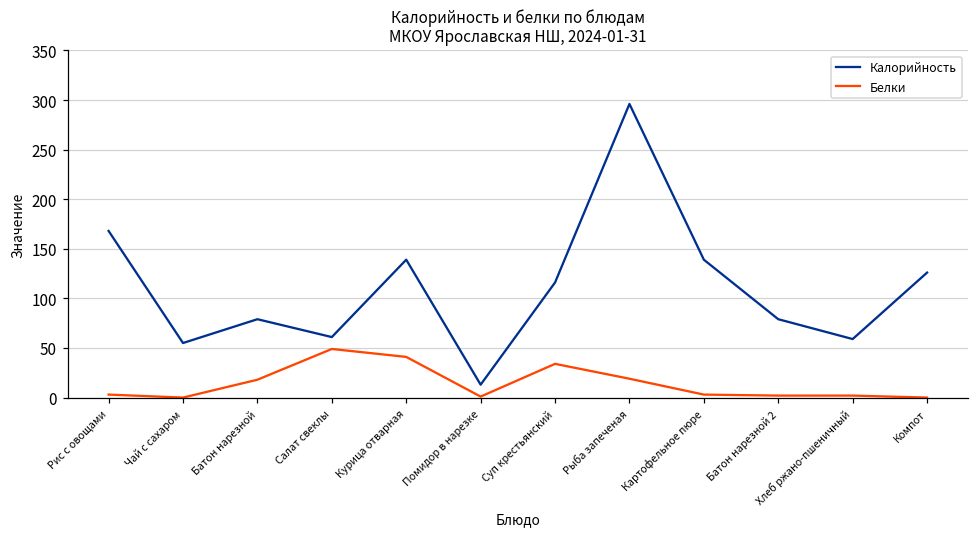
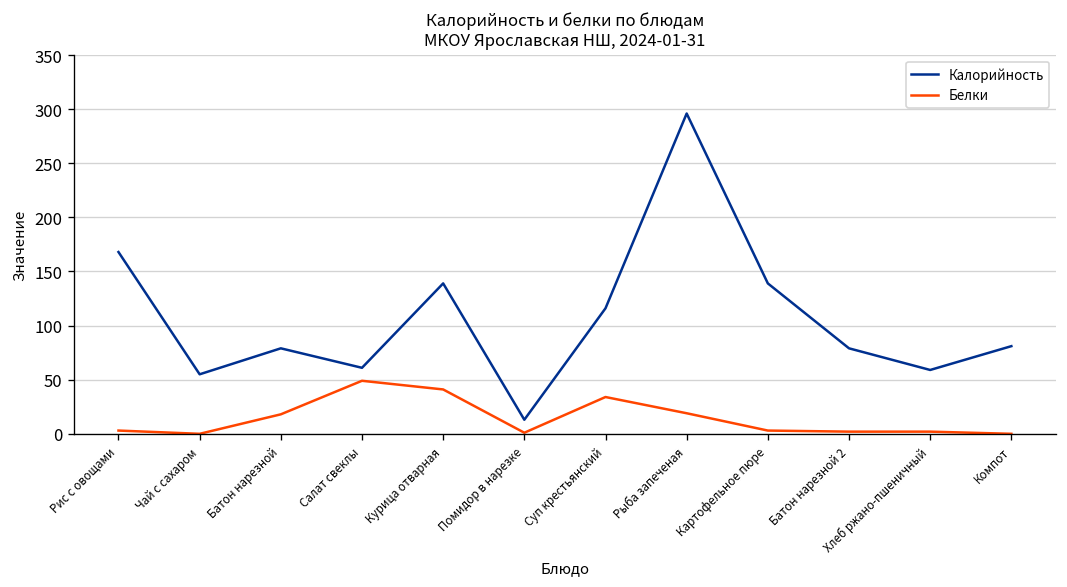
  {
    "Калорийность": {
      "Рис с овощами": 170,
      "Чай с сахаром": 60,
      "Батон нарезной": 80,
      "Салат свеклы": 60,
      "Курица отварная": 140,
      "Помидор в нарезке": 10,
      "Суп крестьянский": 120,
      "Рыба запеченая": 300,
      "Картофельное пюре": 140,
      "Батон нарезной 2": 80,
      "Хлеб ржано-пшеничный": 60,
-     "Компот": 130
+     "Компот": 80
    },
    "Белки": {
      "Рис с овощами": 0,
      "Чай с сахаром": 0,
      "Батон нарезной": 20,
      "Салат свеклы": 50,
      "Курица отварная": 40,
      "Помидор в нарезке": 0,
      "Суп крестьянский": 30,
      "Рыба запеченая": 20,
      "Картофельное пюре": 0,
      "Батон нарезной 2": 0,
      "Хлеб ржано-пшеничный": 0,
      "Компот": 0
    }
  }
